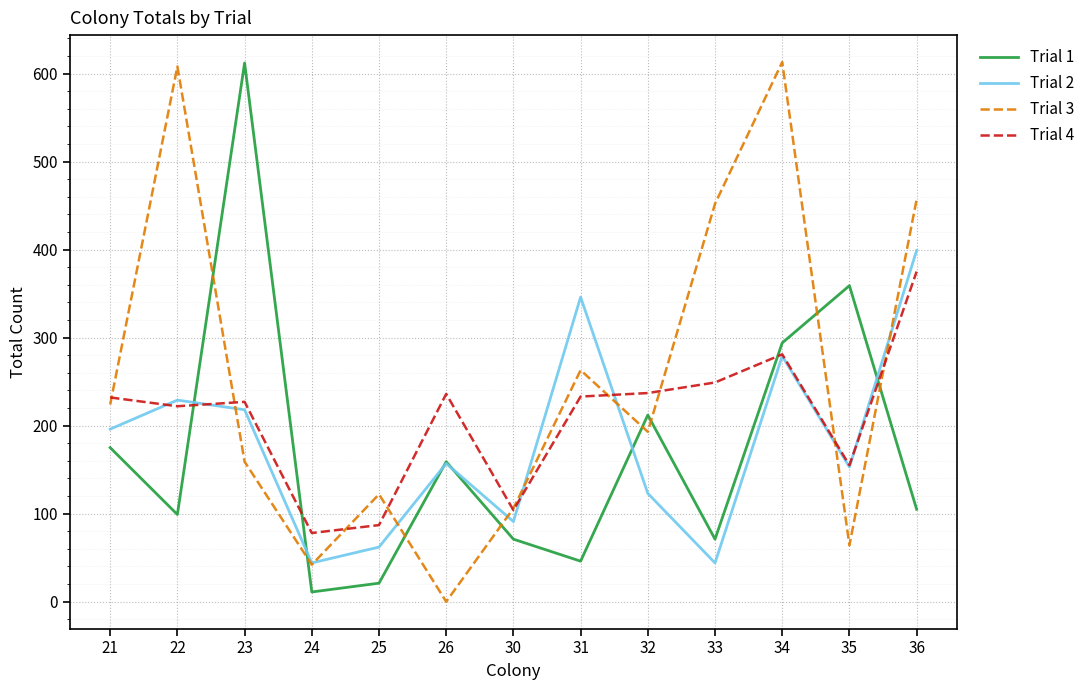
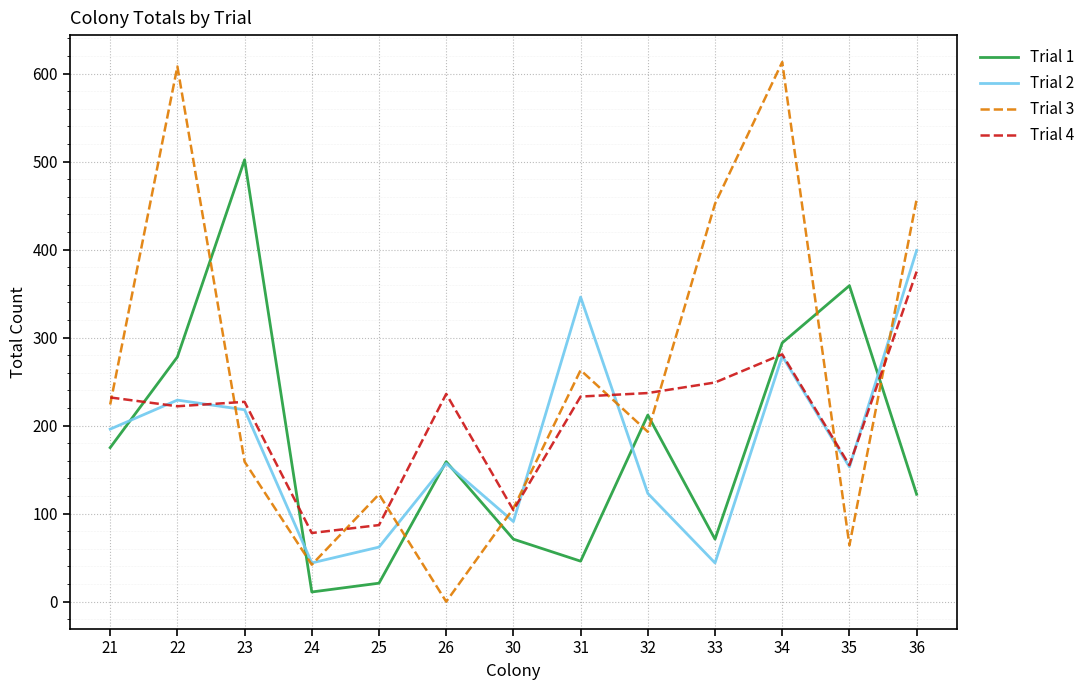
  {
    "Trial 1": {
      "21": 180,
-     "22": 100,
-     "23": 610,
+     "22": 280,
+     "23": 500,
      "24": 10,
      "25": 20,
      "30": 70,
      "31": 50,
      "32": 210,
      "33": 70,
      "34": 290,
      "35": 360,
-     "36": 110
+     "36": 120
    },
    "Trial 2": {
      "21": 200,
      "22": 230,
      "23": 220,
      "25": 60,
      "30": 90,
      "31": 350,
      "32": 120,
      "33": 40,
      "36": 400
    },
    "Trial 3": {
      "21": 220,
      "22": 610,
      "23": 160,
      "25": 120,
      "26": 0,
      "31": 260,
      "32": 190,
      "33": 450,
      "34": 610,
      "35": 60,
      "36": 460
    },
    "Trial 4": {
      "21": 230,
      "22": 220,
      "23": 230,
      "24": 80,
      "25": 90,
      "26": 240,
      "31": 230,
      "32": 240,
      "33": 250,
      "36": 380
    }
  }
